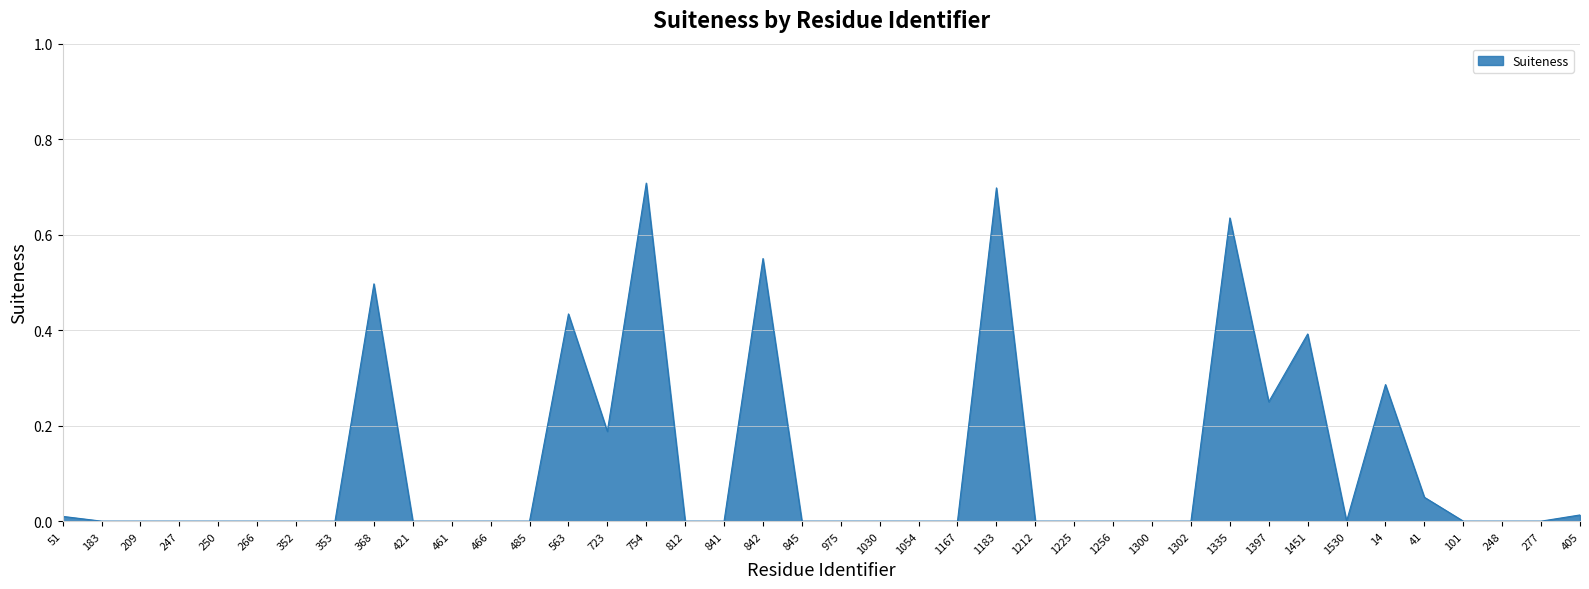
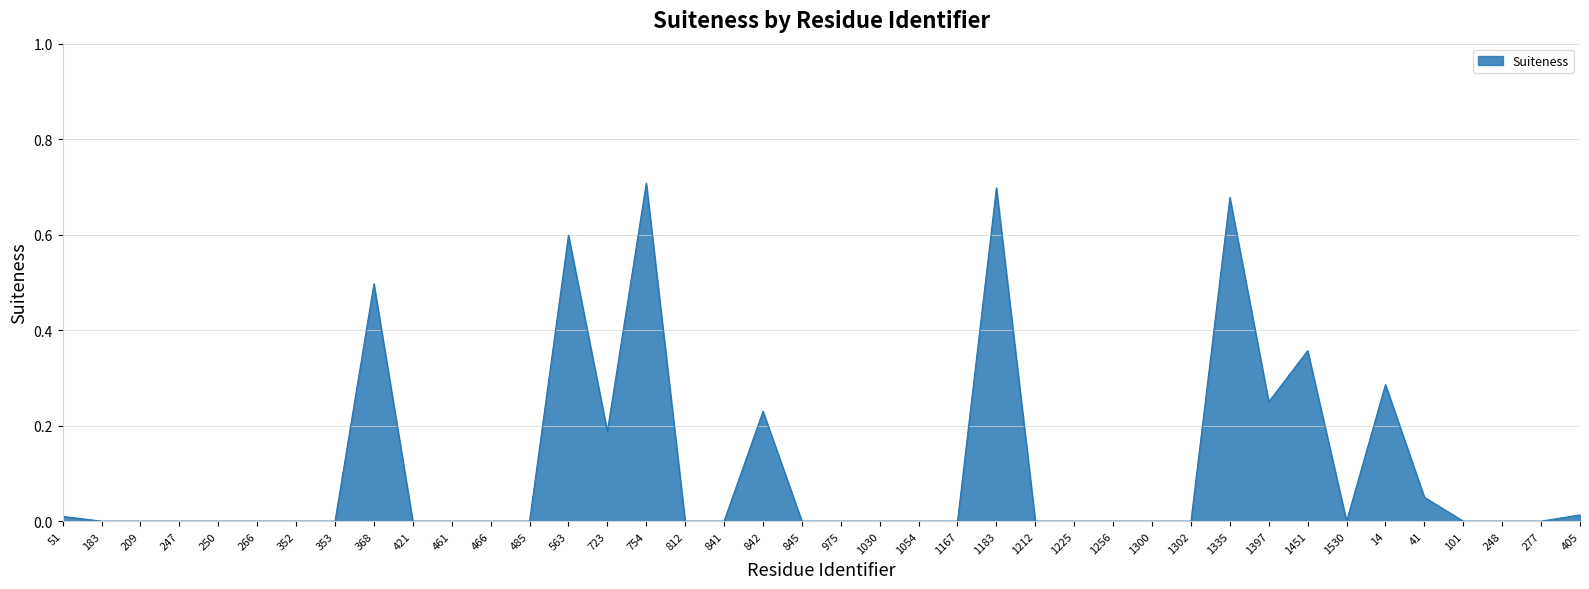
  {
    "51": 0.01,
    "183": 0.00,
    "209": 0.00,
    "247": 0.00,
    "250": 0.00,
    "266": 0.00,
    "352": 0.00,
    "353": 0.00,
    "368": 0.50,
    "421": 0.00,
    "461": 0.00,
    "466": 0.00,
    "485": 0.00,
-   "563": 0.43,
+   "563": 0.60,
    "723": 0.19,
    "754": 0.71,
    "812": 0.00,
    "841": 0.00,
-   "842": 0.55,
+   "842": 0.23,
    "845": 0.00,
    "975": 0.00,
    "1030": 0.00,
    "1054": 0.00,
    "1167": 0.00,
    "1183": 0.70,
    "1212": 0.00,
    "1225": 0.00,
    "1256": 0.00,
    "1300": 0.00,
    "1302": 0.00,
-   "1335": 0.64,
+   "1335": 0.68,
    "1397": 0.25,
-   "1451": 0.39,
+   "1451": 0.36,
    "1530": 0.00,
    "14": 0.29,
    "41": 0.05,
    "101": 0.00,
    "248": 0.00,
    "277": 0.00,
    "405": 0.01
  }
